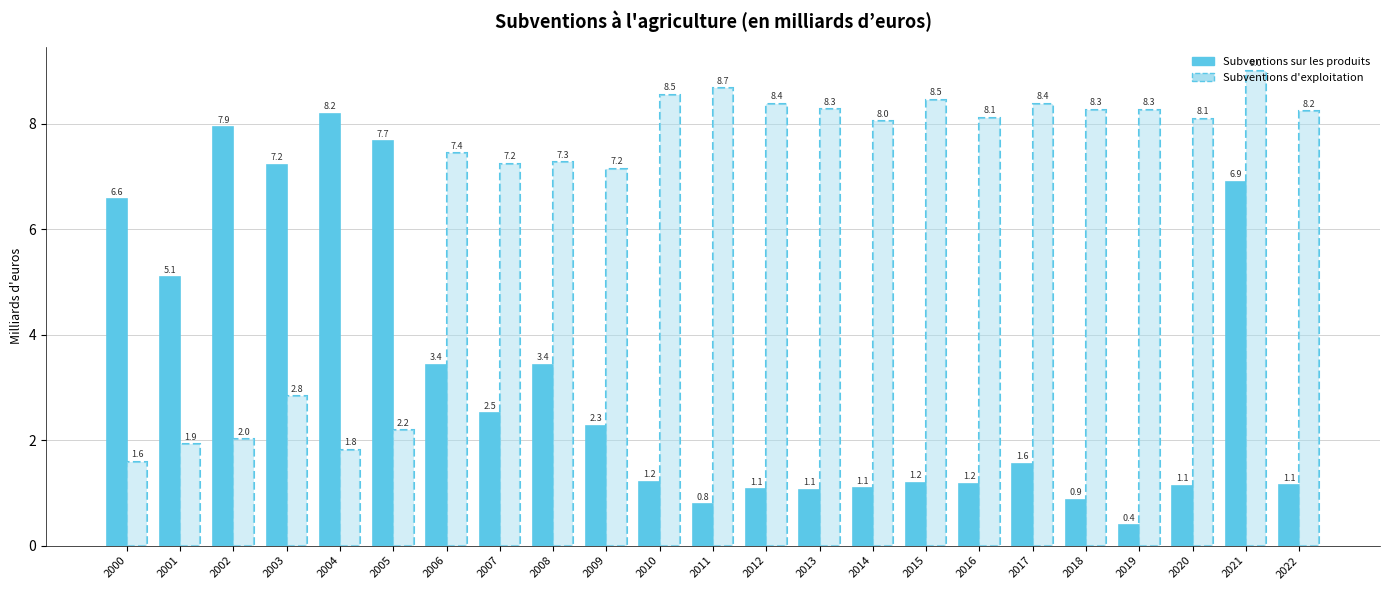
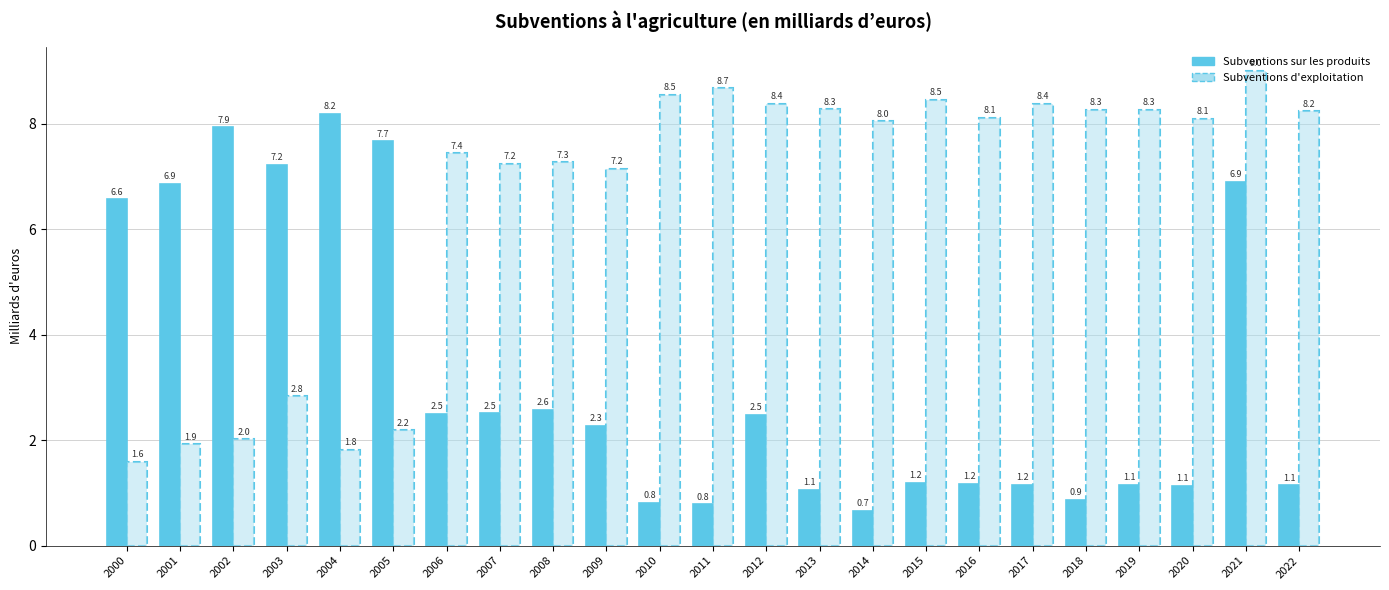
  {
    "Subventions sur les produits": {
      "2000": 6.6,
-     "2001": 5.1,
+     "2001": 6.9,
      "2002": 7.9,
      "2003": 7.2,
      "2004": 8.2,
      "2005": 7.7,
-     "2006": 3.4,
+     "2006": 2.5,
      "2007": 2.5,
-     "2008": 3.4,
+     "2008": 2.6,
      "2009": 2.3,
-     "2010": 1.2,
+     "2010": 0.8,
      "2011": 0.8,
-     "2012": 1.1,
+     "2012": 2.5,
      "2013": 1.1,
-     "2014": 1.1,
+     "2014": 0.7,
      "2015": 1.2,
      "2016": 1.2,
-     "2017": 1.6,
+     "2017": 1.2,
      "2018": 0.9,
-     "2019": 0.4,
+     "2019": 1.1,
      "2020": 1.1,
      "2021": 6.9,
      "2022": 1.1
    }
  }
